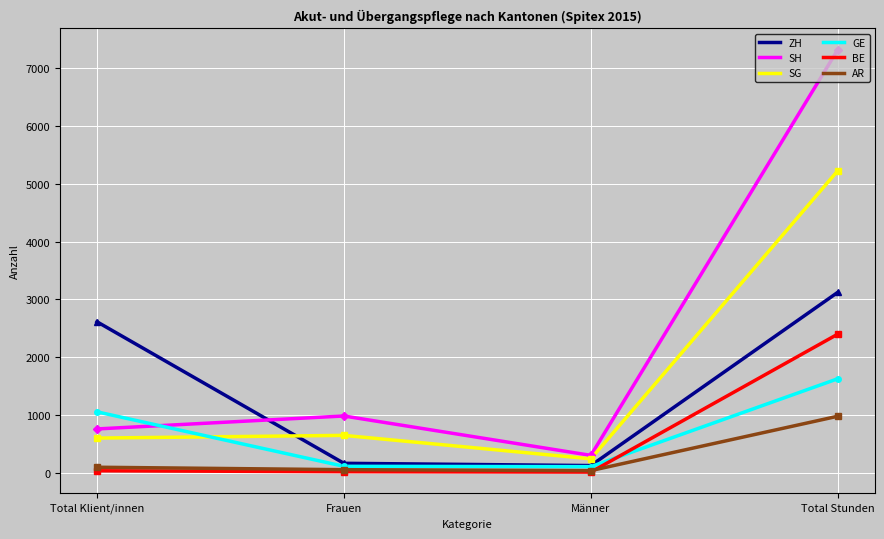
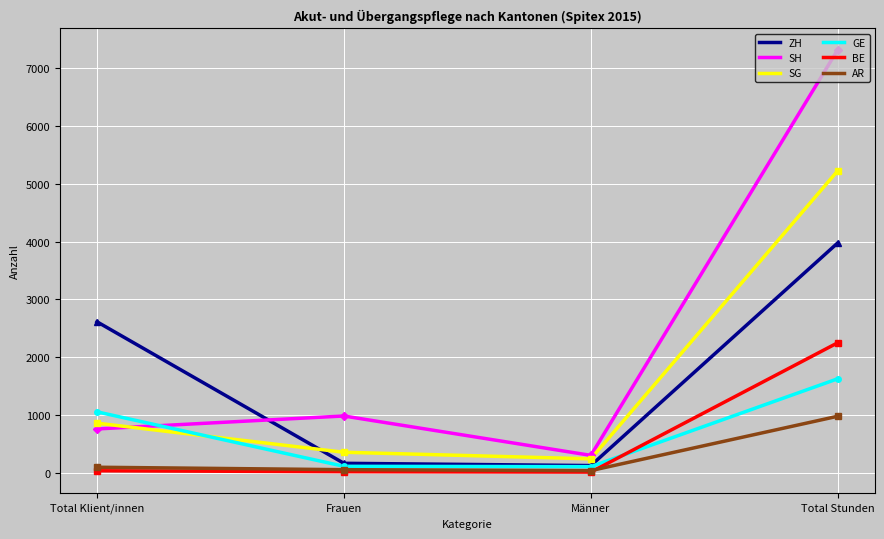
  {
    "ZH": {
      "Total Klient/innen": 2600,
      "Frauen": 200,
-     "Total Stunden": 3100
+     "Total Stunden": 4000
    },
    "SH": {
      "Total Klient/innen": 800,
      "Frauen": 1000,
      "Männer": 300
    },
    "SG": {
-     "Total Klient/innen": 600,
-     "Frauen": 700,
+     "Total Klient/innen": 900,
+     "Frauen": 400,
      "Männer": 200,
      "Total Stunden": 5200
    },
    "GE": {
      "Total Klient/innen": 1100,
      "Frauen": 100,
      "Total Stunden": 1600
    },
    "BE": {
      "Total Klient/innen": 0,
-     "Total Stunden": 2400
+     "Total Stunden": 2300
    },
    "AR": {
      "Total Klient/innen": 100,
      "Total Stunden": 1000
    }
  }
